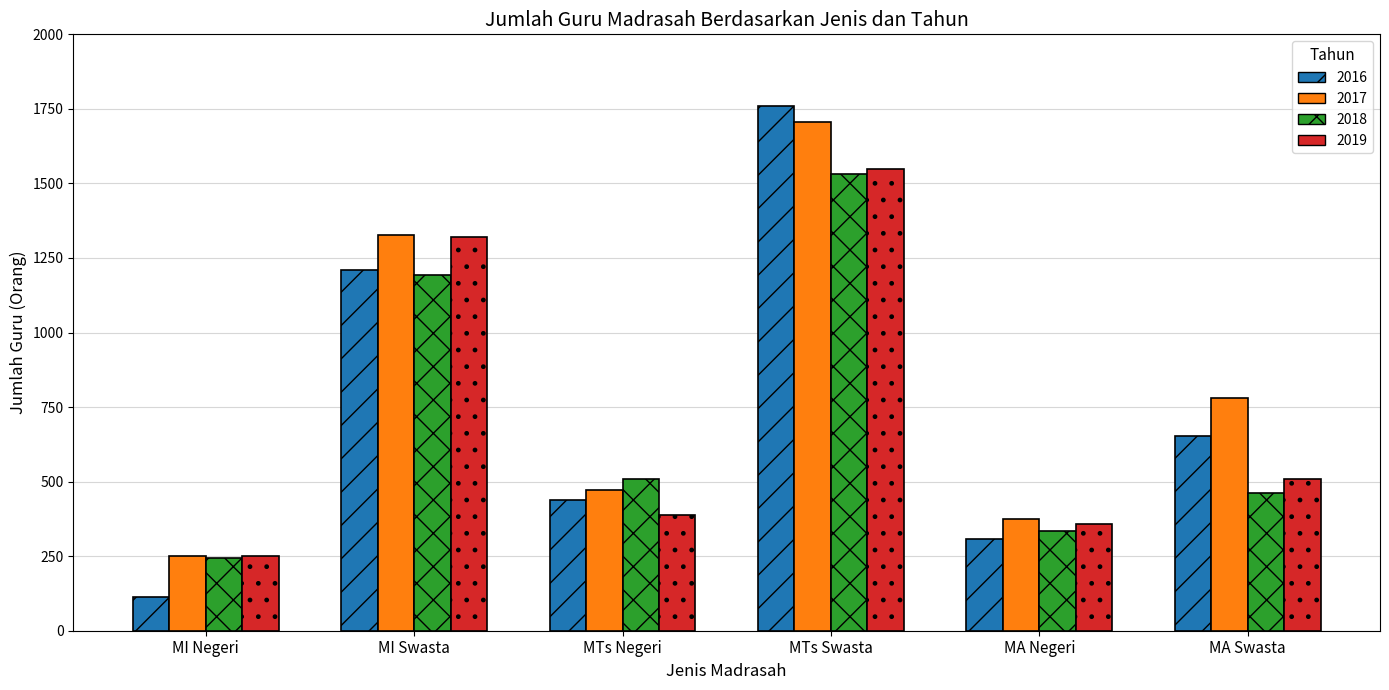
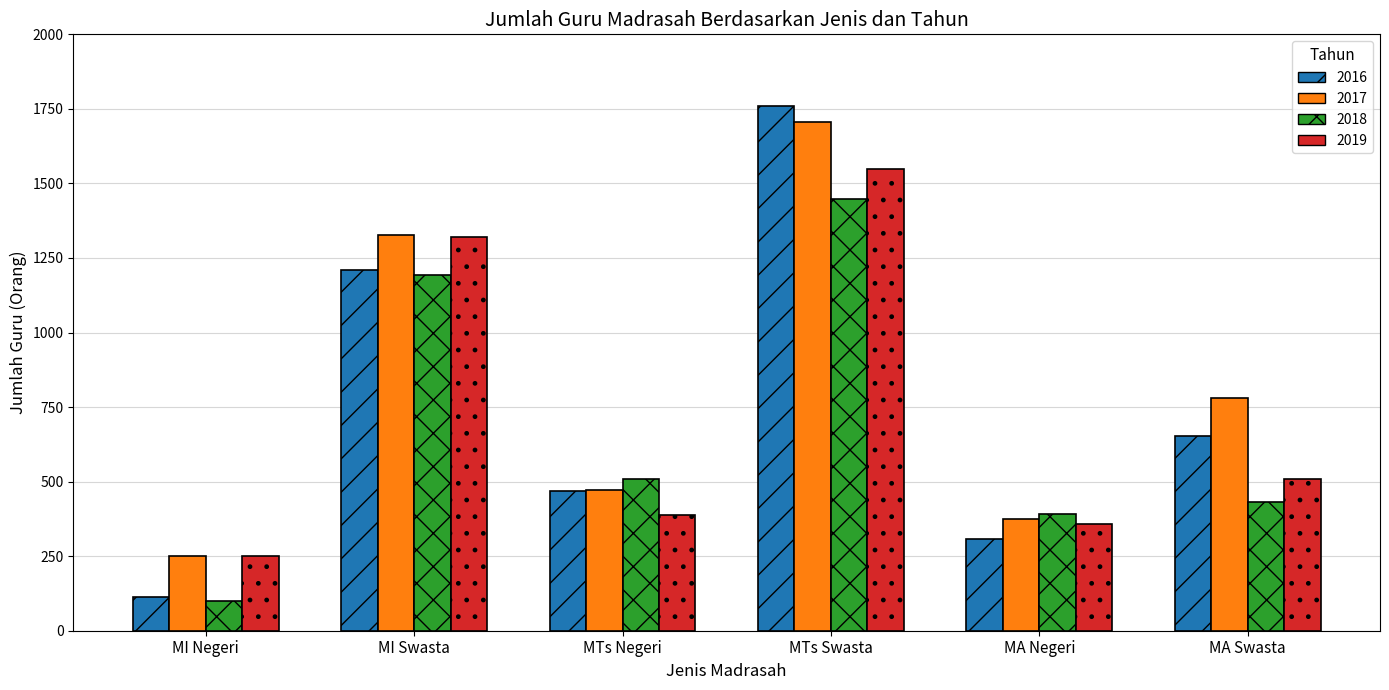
  {
    "2016": {
      "MI Negeri": 110,
      "MI Swasta": 1210,
-     "MTs Negeri": 440,
+     "MTs Negeri": 470,
      "MTs Swasta": 1760,
      "MA Negeri": 310,
      "MA Swasta": 650
    },
    "2017": {
      "MI Negeri": 250,
      "MI Swasta": 1330,
      "MTs Negeri": 470,
      "MTs Swasta": 1710,
      "MA Negeri": 370,
      "MA Swasta": 780
    },
    "2018": {
-     "MI Negeri": 240,
+     "MI Negeri": 100,
      "MI Swasta": 1190,
      "MTs Negeri": 510,
-     "MTs Swasta": 1530,
-     "MA Negeri": 330,
-     "MA Swasta": 460
+     "MTs Swasta": 1450,
+     "MA Negeri": 390,
+     "MA Swasta": 430
    },
    "2019": {
      "MI Negeri": 250,
      "MI Swasta": 1320,
      "MTs Negeri": 390,
      "MTs Swasta": 1550,
      "MA Negeri": 360,
      "MA Swasta": 510
    }
  }
